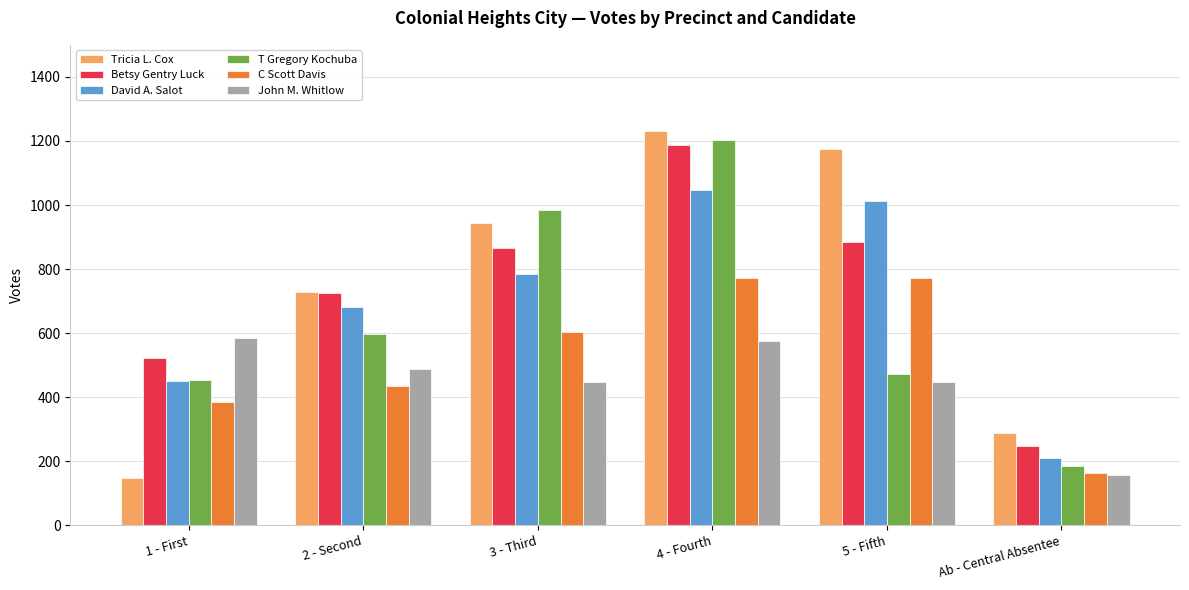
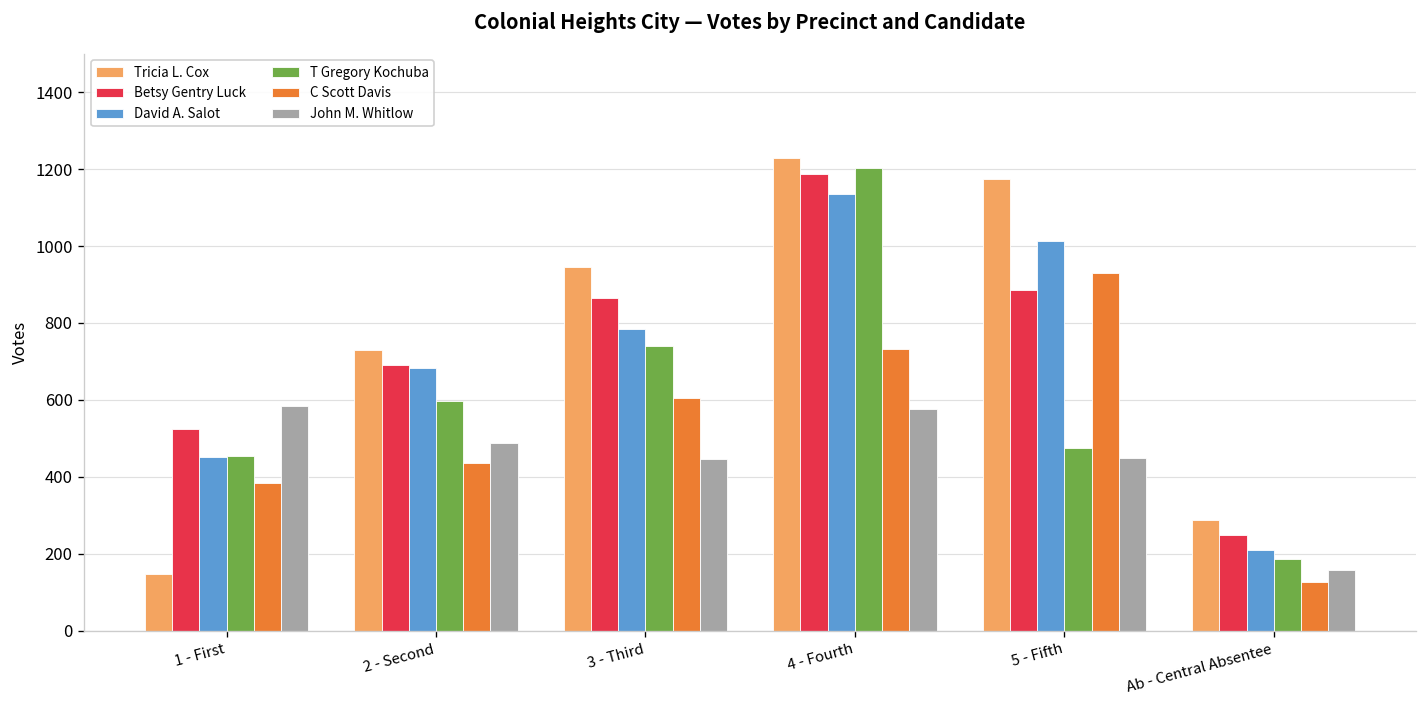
  {
    "Tricia L. Cox": {
      "1 - First": 150,
      "2 - Second": 730,
      "3 - Third": 950,
      "4 - Fourth": 1230,
      "5 - Fifth": 1180,
      "Ab - Central Absentee": 290
    },
    "Betsy Gentry Luck": {
      "1 - First": 520,
-     "2 - Second": 720,
+     "2 - Second": 690,
      "3 - Third": 870,
      "4 - Fourth": 1190,
      "5 - Fifth": 890,
      "Ab - Central Absentee": 250
    },
    "David A. Salot": {
      "1 - First": 450,
      "2 - Second": 680,
      "3 - Third": 780,
-     "4 - Fourth": 1050,
+     "4 - Fourth": 1140,
      "5 - Fifth": 1010,
      "Ab - Central Absentee": 210
    },
    "T Gregory Kochuba": {
      "1 - First": 460,
      "2 - Second": 600,
-     "3 - Third": 980,
+     "3 - Third": 740,
      "4 - Fourth": 1200,
      "5 - Fifth": 470,
      "Ab - Central Absentee": 190
    },
    "C Scott Davis": {
      "1 - First": 380,
      "2 - Second": 440,
      "3 - Third": 600,
-     "4 - Fourth": 770,
-     "5 - Fifth": 770,
-     "Ab - Central Absentee": 160
+     "4 - Fourth": 730,
+     "5 - Fifth": 930,
+     "Ab - Central Absentee": 130
    },
    "John M. Whitlow": {
      "1 - First": 580,
      "2 - Second": 490,
      "3 - Third": 450,
      "4 - Fourth": 580,
      "5 - Fifth": 450,
      "Ab - Central Absentee": 160
    }
  }
